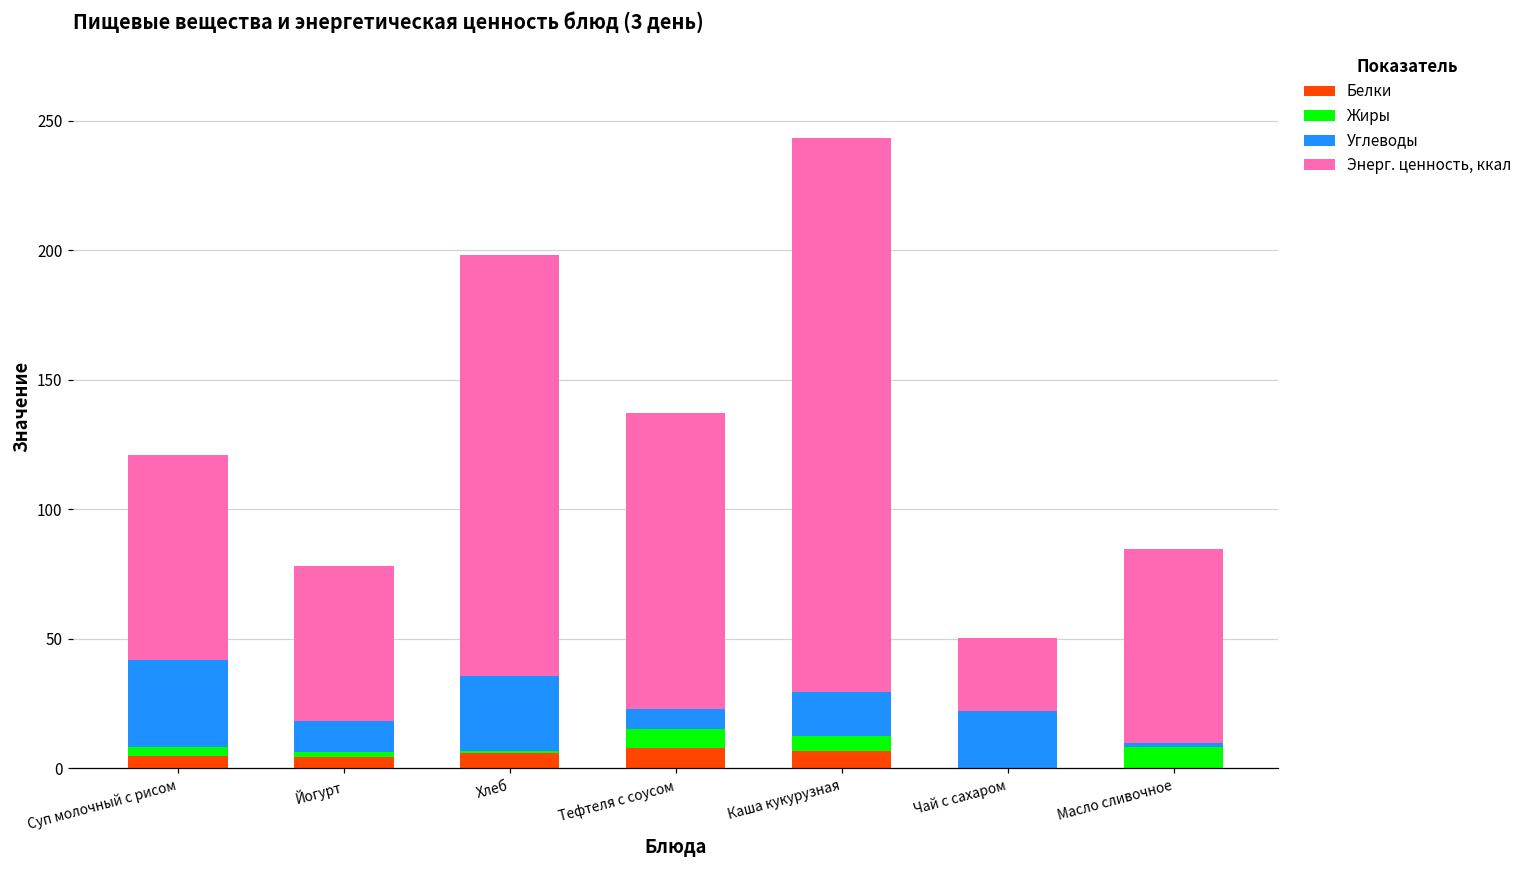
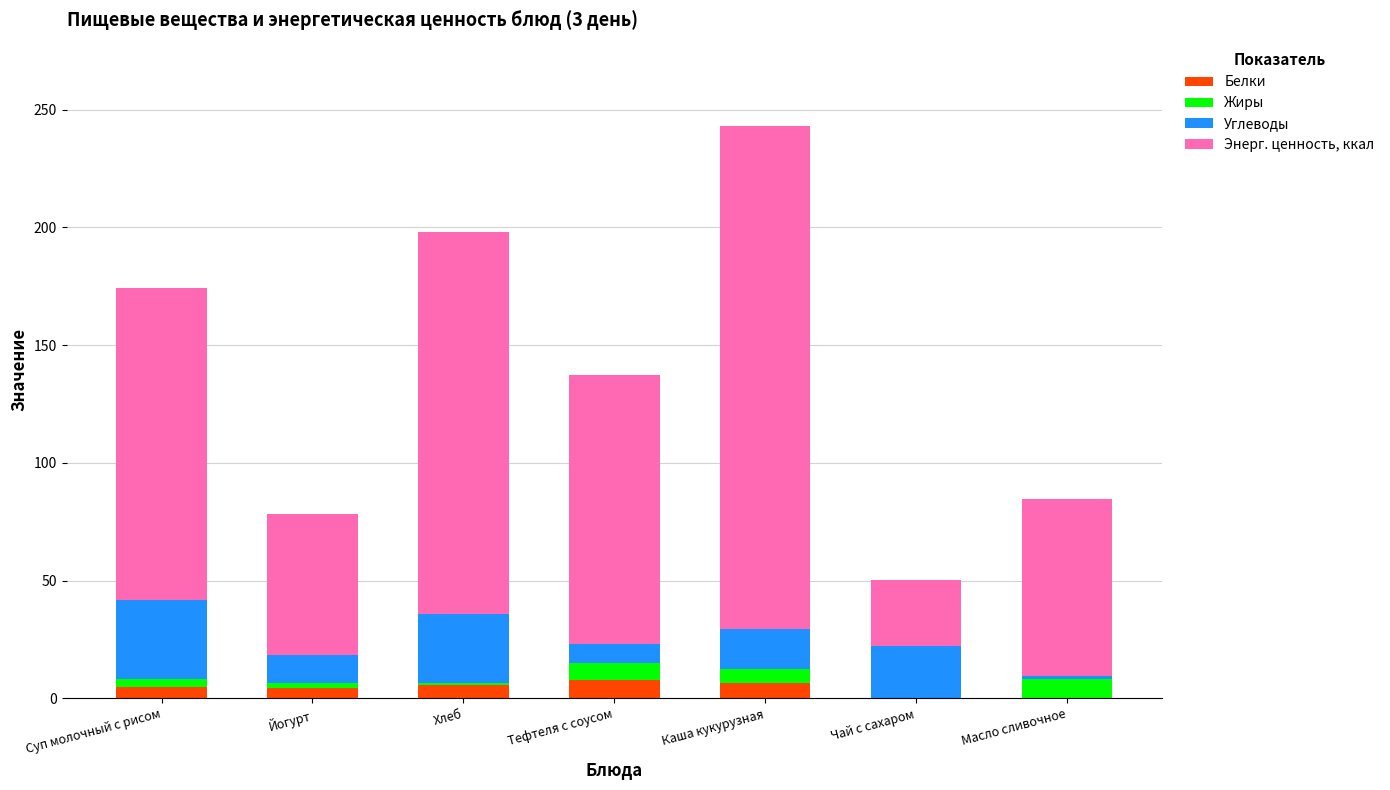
  {
    "Белки": {
      "Суп молочный с рисом": 5,
      "Йогурт": 4,
      "Хлеб": 6,
      "Тефтеля с соусом": 8,
      "Каша кукурузная": 7,
      "Чай с сахаром": 0
    },
    "Жиры": {
      "Суп молочный с рисом": 3,
      "Йогурт": 2,
      "Тефтеля с соусом": 7,
      "Каша кукурузная": 6,
      "Чай с сахаром": 0,
      "Масло сливочное": 8
    },
    "Углеводы": {
      "Суп молочный с рисом": 34,
      "Йогурт": 12,
      "Хлеб": 29,
      "Тефтеля с соусом": 8,
      "Каша кукурузная": 17,
      "Чай с сахаром": 22,
      "Масло сливочное": 2
    },
    "Энерг. ценность, ккал": {
-     "Суп молочный с рисом": 79,
+     "Суп молочный с рисом": 132,
      "Йогурт": 60,
      "Хлеб": 162,
      "Тефтеля с соусом": 114,
      "Каша кукурузная": 214,
      "Чай с сахаром": 28,
      "Масло сливочное": 75
    }
  }
